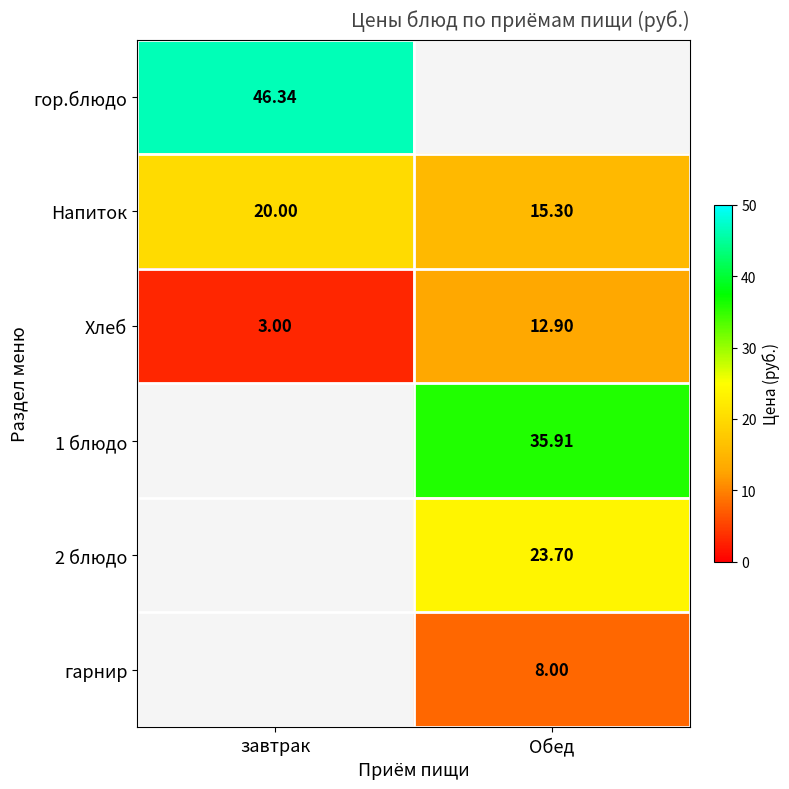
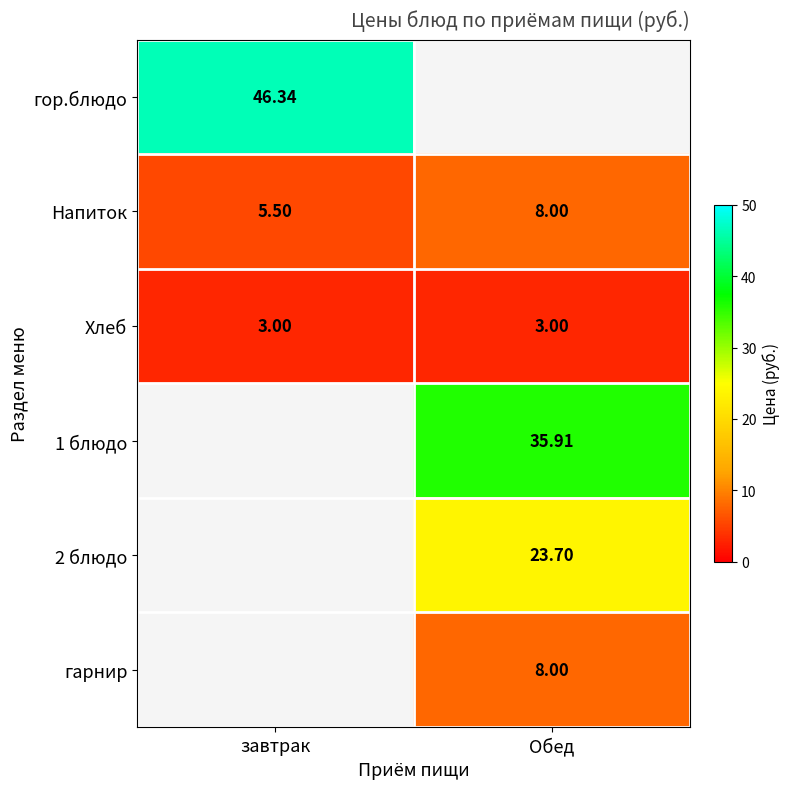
  {
    "гор.блюдо": {
      "завтрак": 46.34
    },
    "Напиток": {
-     "завтрак": 20.00,
-     "Обед": 15.30
+     "завтрак": 5.50,
+     "Обед": 8.00
    },
    "Хлеб": {
      "завтрак": 3.00,
-     "Обед": 12.90
+     "Обед": 3.00
    },
    "1 блюдо": {
      "Обед": 35.91
    },
    "2 блюдо": {
      "Обед": 23.70
    },
    "гарнир": {
      "Обед": 8.00
    }
  }
